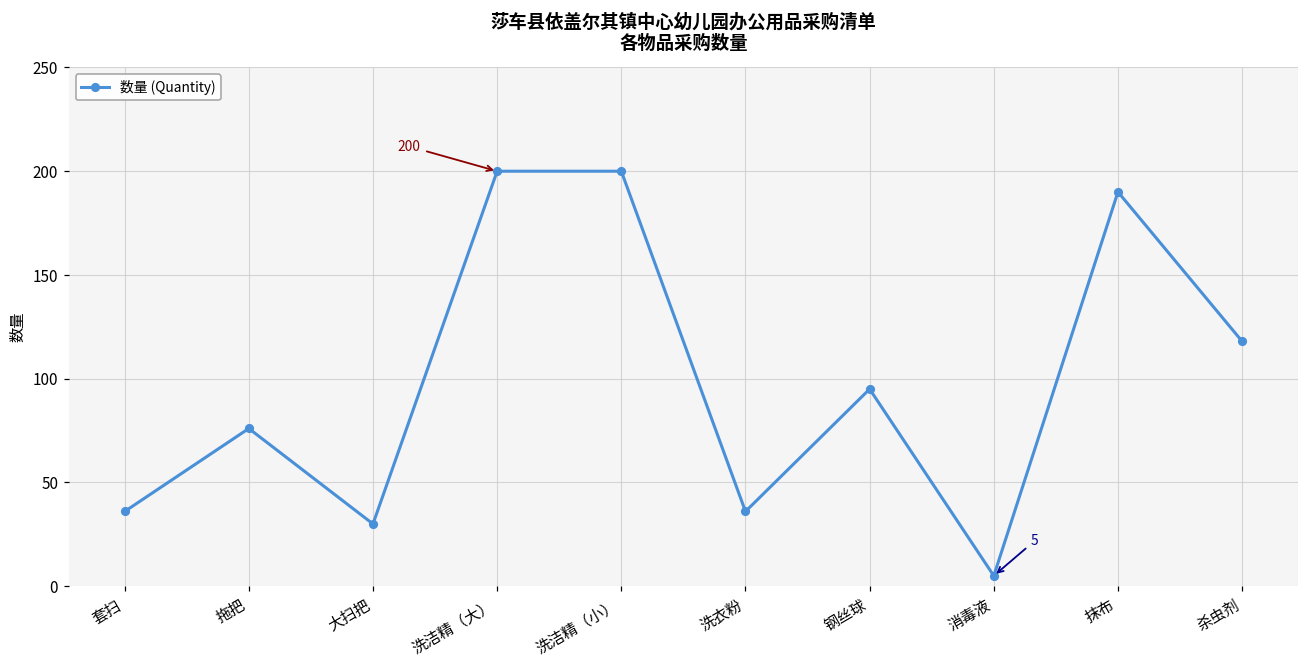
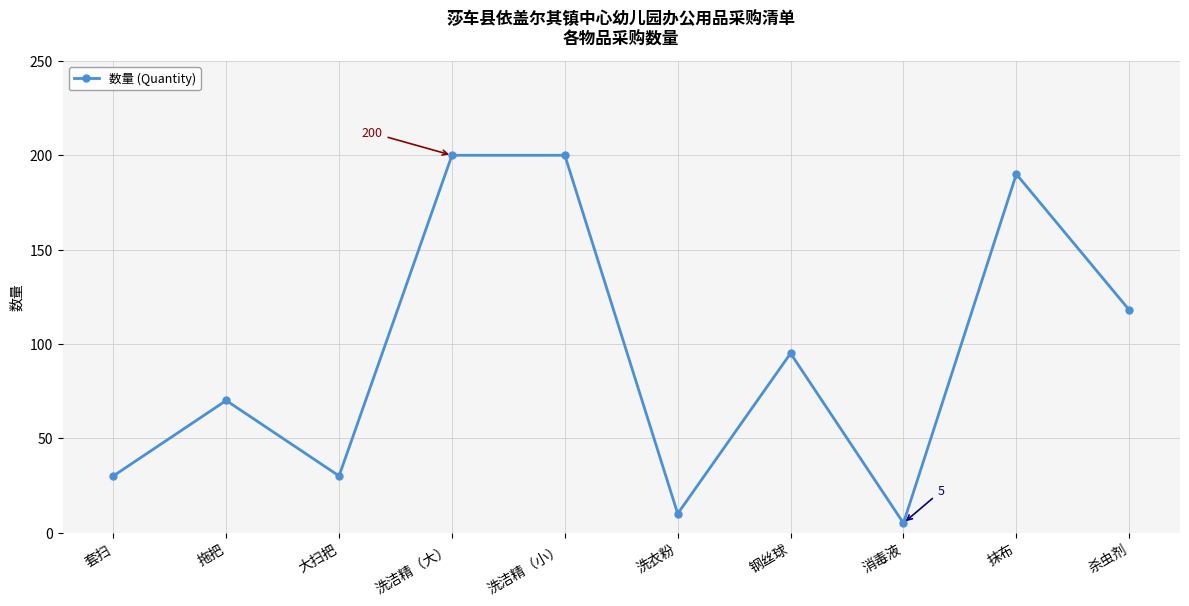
  {
-   "套扫": 36,
-   "拖把": 76,
+   "套扫": 30,
+   "拖把": 70,
    "大扫把": 30,
    "洗洁精（小）": 200,
-   "洗衣粉": 36,
+   "洗衣粉": 10,
    "钢丝球": 95,
    "抹布": 190,
    "杀虫剂": 118
  }
